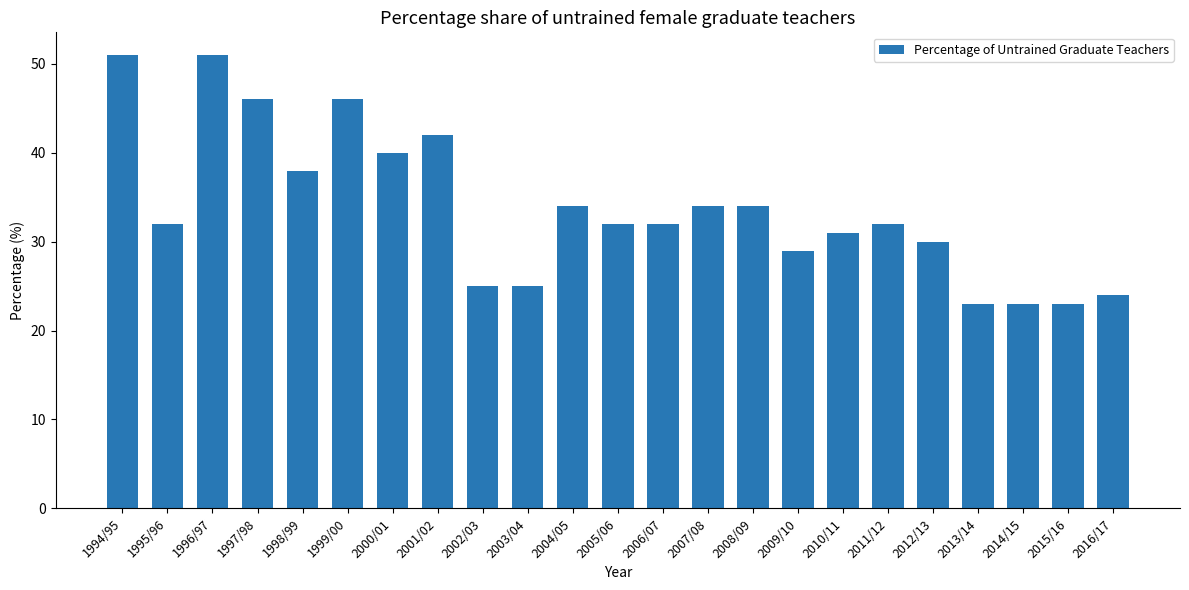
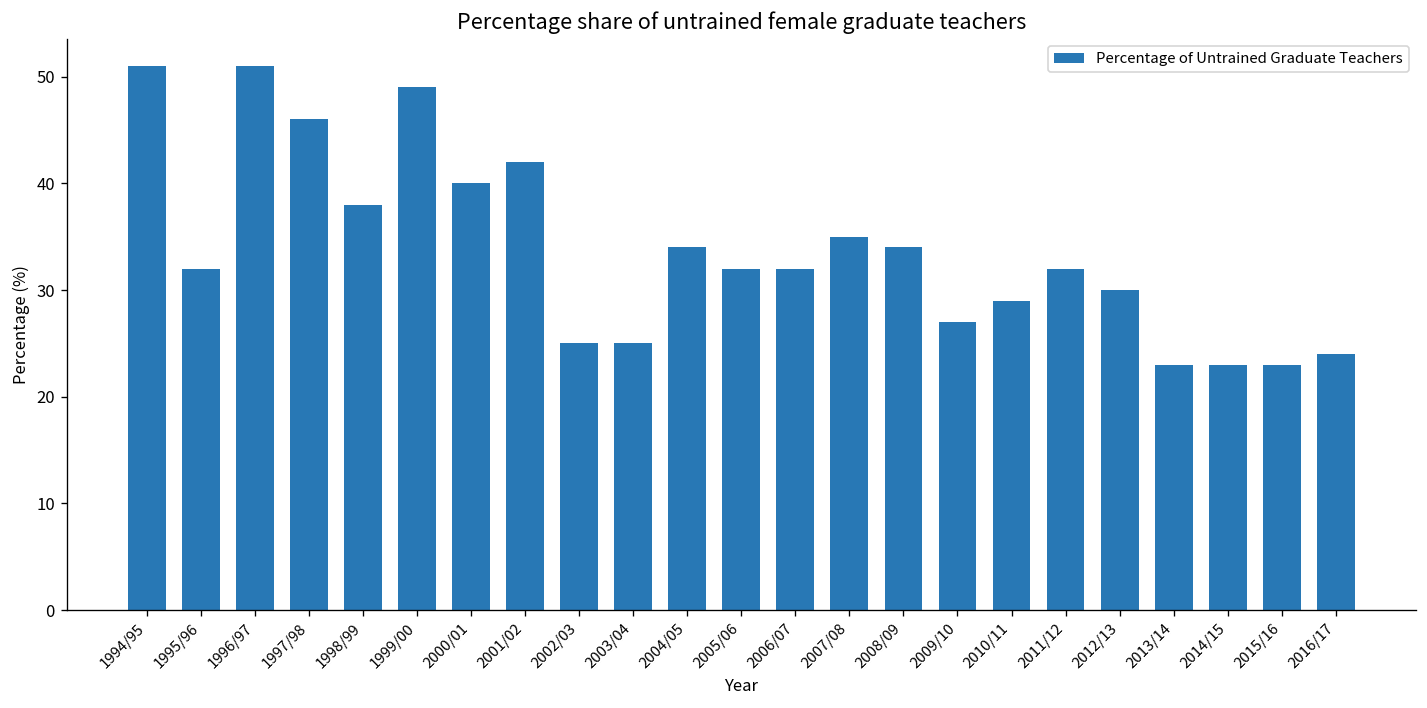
  {
    "1994/95": 51,
    "1995/96": 32,
    "1996/97": 51,
    "1997/98": 46,
    "1998/99": 38,
-   "1999/00": 46,
+   "1999/00": 49,
    "2000/01": 40,
    "2001/02": 42,
    "2002/03": 25,
    "2003/04": 25,
    "2004/05": 34,
    "2005/06": 32,
    "2006/07": 32,
-   "2007/08": 34,
+   "2007/08": 35,
    "2008/09": 34,
-   "2009/10": 29,
-   "2010/11": 31,
+   "2009/10": 27,
+   "2010/11": 29,
    "2011/12": 32,
    "2012/13": 30,
    "2013/14": 23,
    "2014/15": 23,
    "2015/16": 23,
    "2016/17": 24
  }
